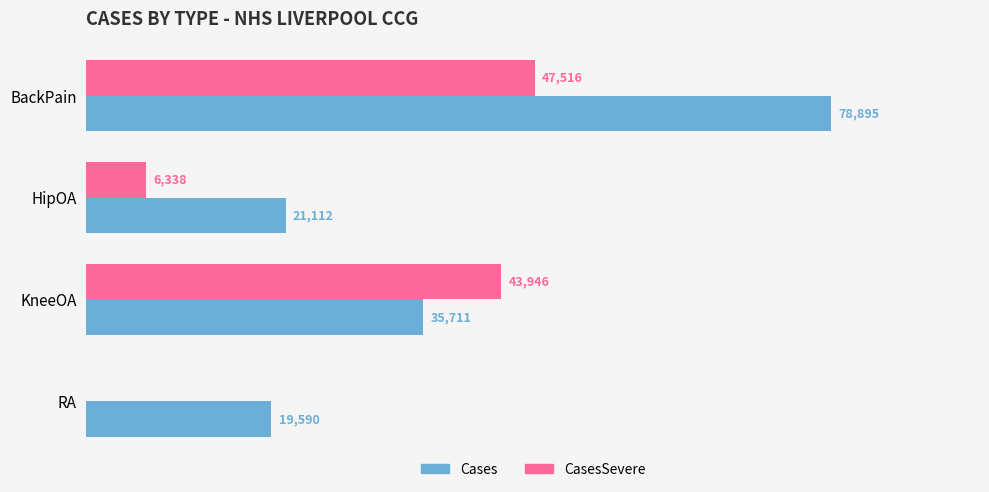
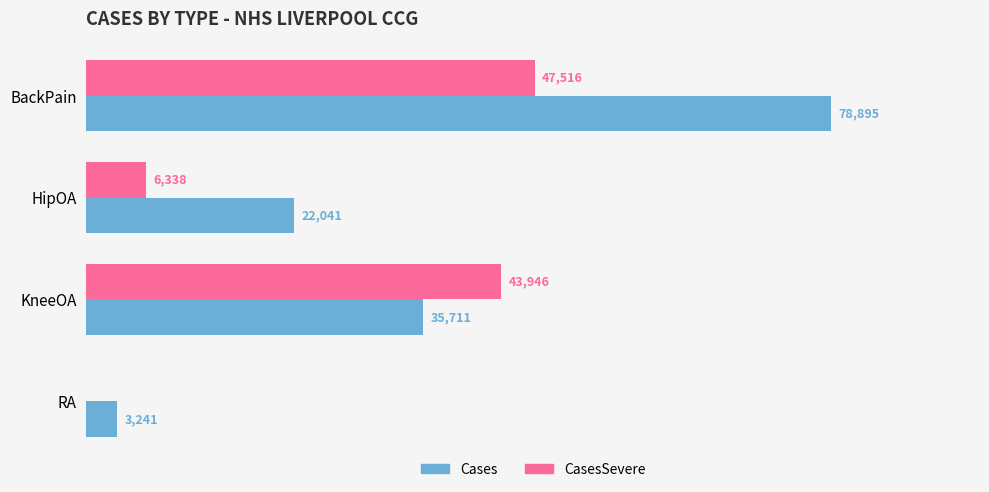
  {
    "Cases": {
      "BackPain": "78,895",
-     "HipOA": "21,112",
+     "HipOA": "22,041",
      "KneeOA": "35,711",
-     "RA": "19,590"
+     "RA": "3,241"
    },
    "CasesSevere": {
      "BackPain": "47,516",
      "HipOA": "6,338",
      "KneeOA": "43,946"
    }
  }
